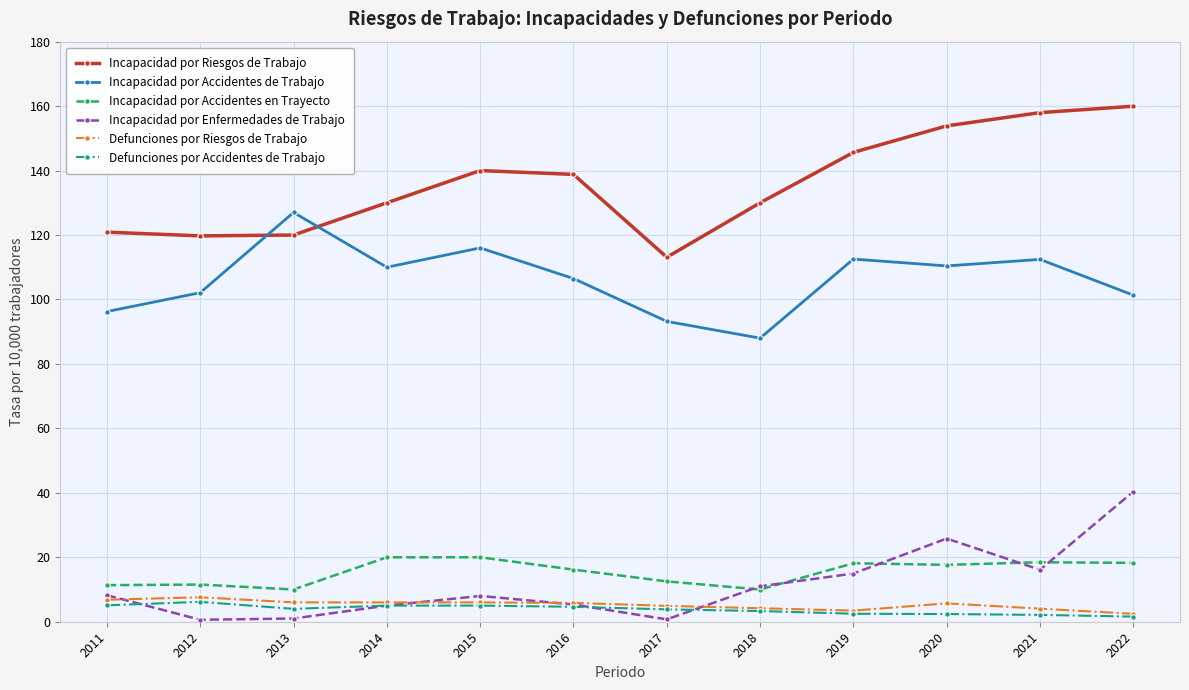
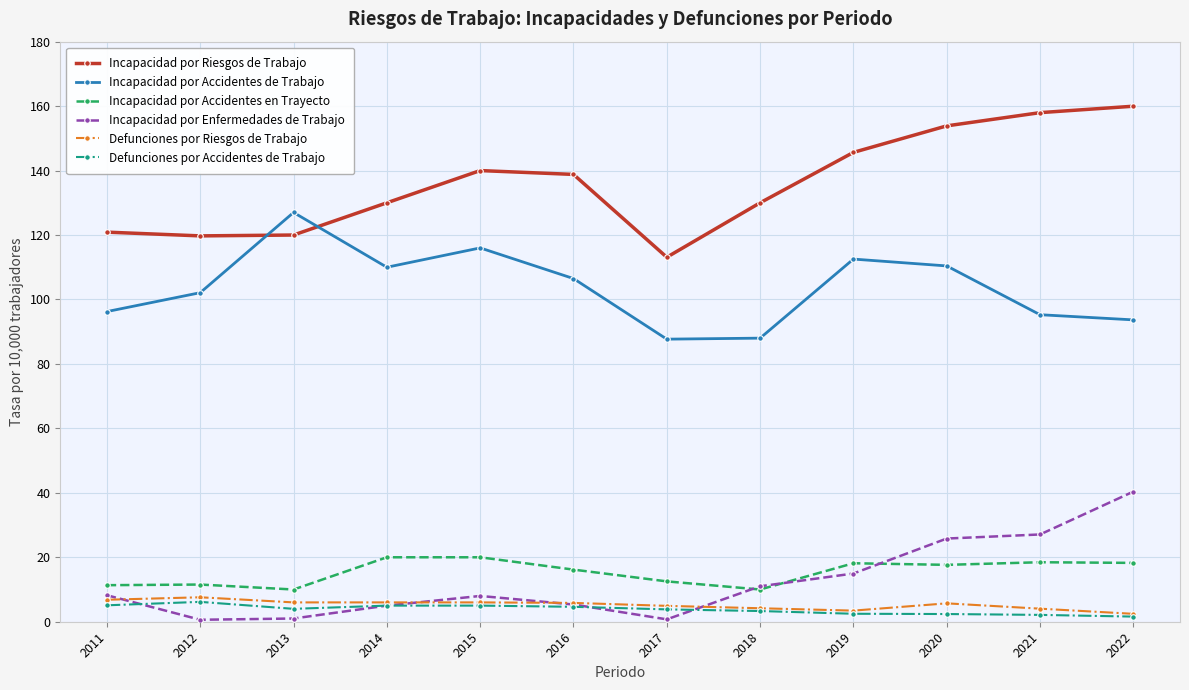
  {
    "Incapacidad por Riesgos de Trabajo": {
      "2011": 121,
      "2012": 120,
      "2013": 120,
      "2014": 130,
      "2015": 140,
      "2016": 139,
      "2017": 113,
      "2018": 130,
      "2019": 146,
      "2020": 154,
      "2021": 158,
      "2022": 160
    },
    "Incapacidad por Accidentes de Trabajo": {
      "2011": 96,
      "2012": 102,
      "2013": 127,
      "2014": 110,
      "2015": 116,
      "2016": 106,
-     "2017": 93,
+     "2017": 88,
      "2018": 88,
      "2019": 113,
      "2020": 110,
-     "2021": 112,
-     "2022": 101
+     "2021": 95,
+     "2022": 94
    },
    "Incapacidad por Enfermedades de Trabajo": {
      "2011": 8,
      "2012": 1,
      "2013": 1,
      "2015": 8,
      "2017": 1,
      "2018": 11,
      "2019": 15,
      "2020": 26,
-     "2021": 16,
+     "2021": 27,
      "2022": 40
    },
    "Defunciones por Riesgos de Trabajo": {
      "2011": 7,
      "2012": 8,
      "2013": 6,
      "2014": 6,
      "2015": 6,
      "2017": 5,
      "2018": 4,
      "2019": 3,
      "2020": 6,
      "2021": 4,
      "2022": 2
    }
  }
